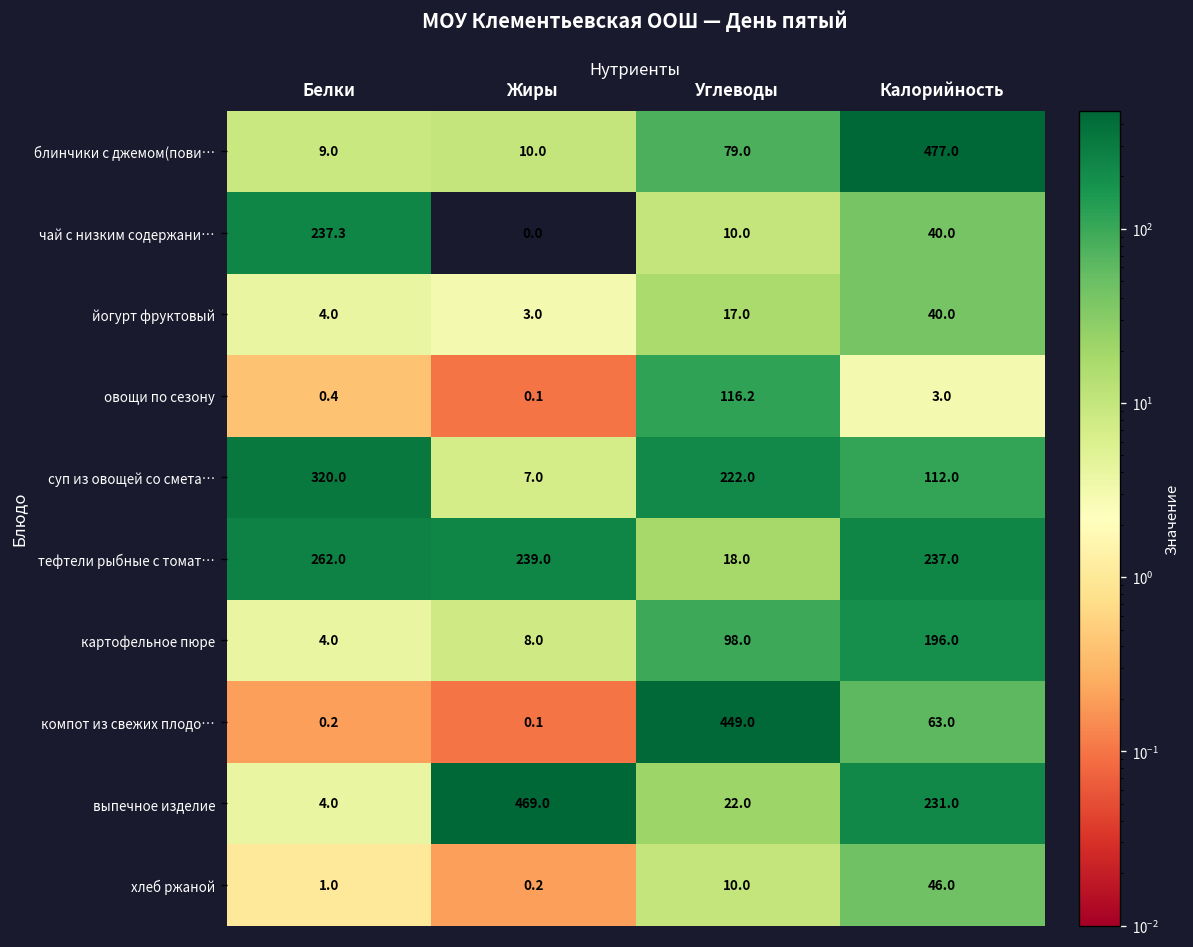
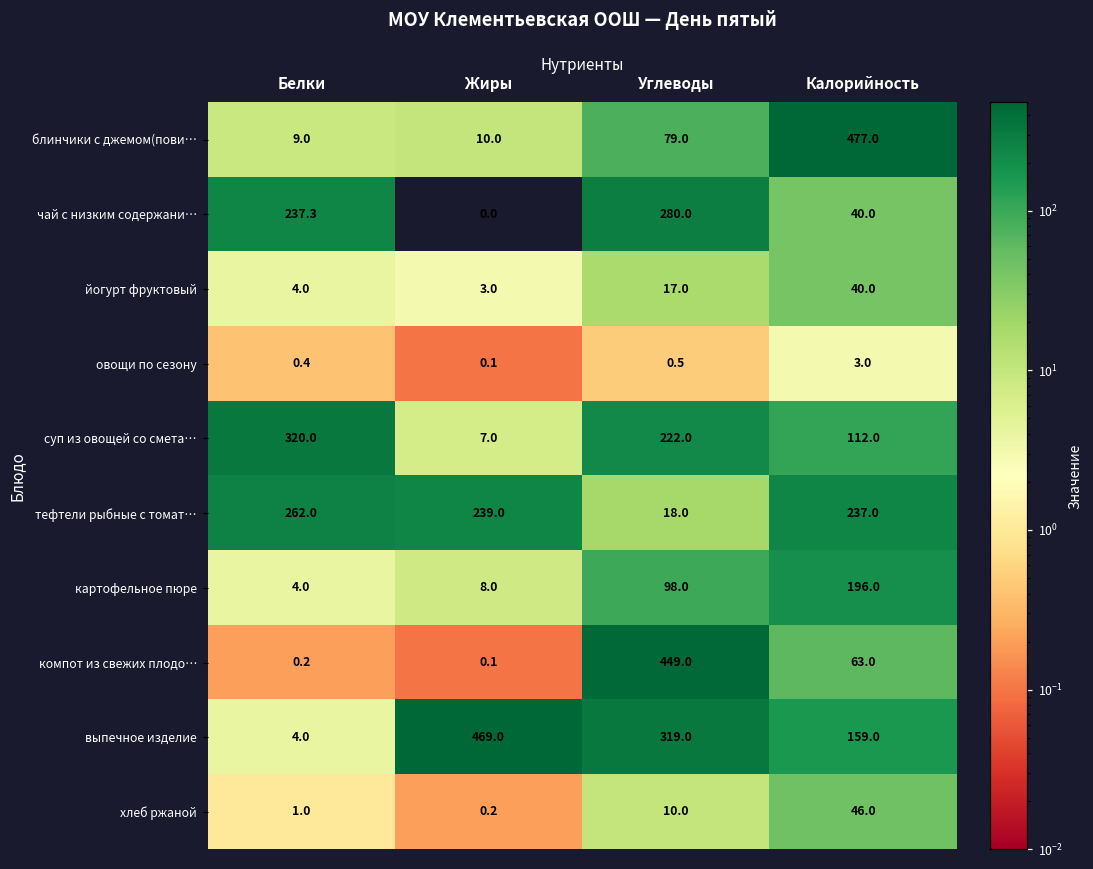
  {
    "блинчики с джемом(пови…": {
      "Белки": 9.0,
      "Жиры": 10.0,
      "Углеводы": 79.0,
      "Калорийность": 477.0
    },
    "чай с низким содержани…": {
      "Белки": 237.3,
-     "Углеводы": 10.0,
+     "Углеводы": 280.0,
      "Калорийность": 40.0
    },
    "йогурт фруктовый": {
      "Белки": 4.0,
      "Жиры": 3.0,
      "Углеводы": 17.0,
      "Калорийность": 40.0
    },
    "овощи по сезону": {
      "Белки": 0.4,
      "Жиры": 0.1,
-     "Углеводы": 116.2,
+     "Углеводы": 0.5,
      "Калорийность": 3.0
    },
    "суп из овощей со смета…": {
      "Белки": 320.0,
      "Жиры": 7.0,
      "Углеводы": 222.0,
      "Калорийность": 112.0
    },
    "тефтели рыбные с томат…": {
      "Белки": 262.0,
      "Жиры": 239.0,
      "Углеводы": 18.0,
      "Калорийность": 237.0
    },
    "картофельное пюре": {
      "Белки": 4.0,
      "Жиры": 8.0,
      "Углеводы": 98.0,
      "Калорийность": 196.0
    },
    "компот из свежих плодо…": {
      "Белки": 0.2,
      "Жиры": 0.1,
      "Углеводы": 449.0,
      "Калорийность": 63.0
    },
    "выпечное изделие": {
      "Белки": 4.0,
      "Жиры": 469.0,
-     "Углеводы": 22.0,
-     "Калорийность": 231.0
+     "Углеводы": 319.0,
+     "Калорийность": 159.0
    },
    "хлеб ржаной": {
      "Белки": 1.0,
      "Жиры": 0.2,
      "Углеводы": 10.0,
      "Калорийность": 46.0
    }
  }
